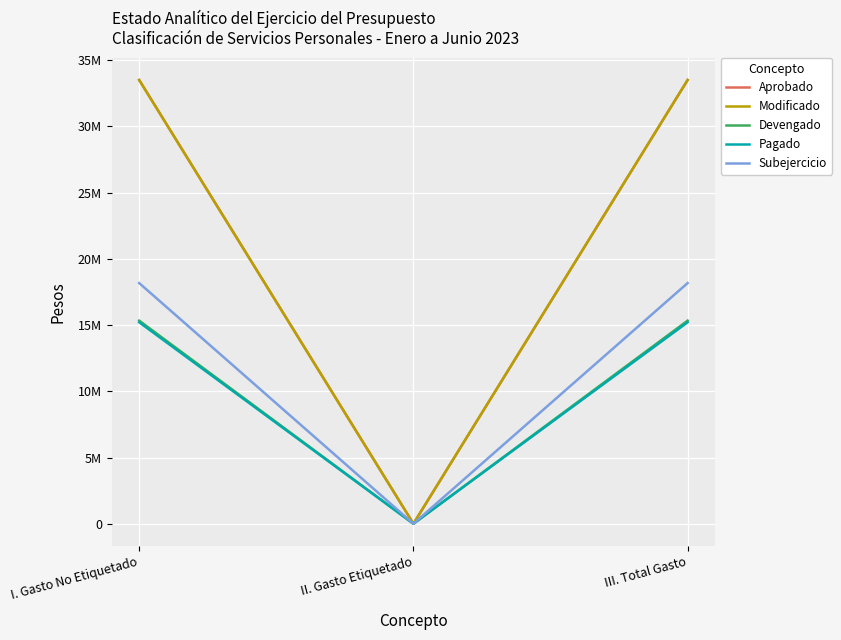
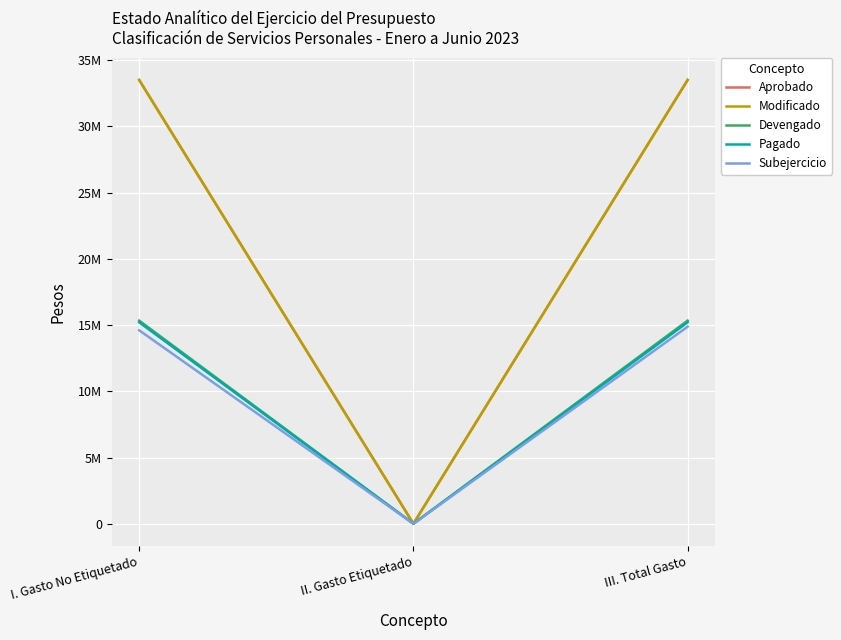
  {
    "Modificado": {
      "I. Gasto No Etiquetado": 33500000,
      "III. Total Gasto": 33500000
    },
    "Subejercicio": {
-     "I. Gasto No Etiquetado": 18200000,
-     "III. Total Gasto": 18200000
+     "I. Gasto No Etiquetado": 14600000,
+     "III. Total Gasto": 14900000
    }
  }
